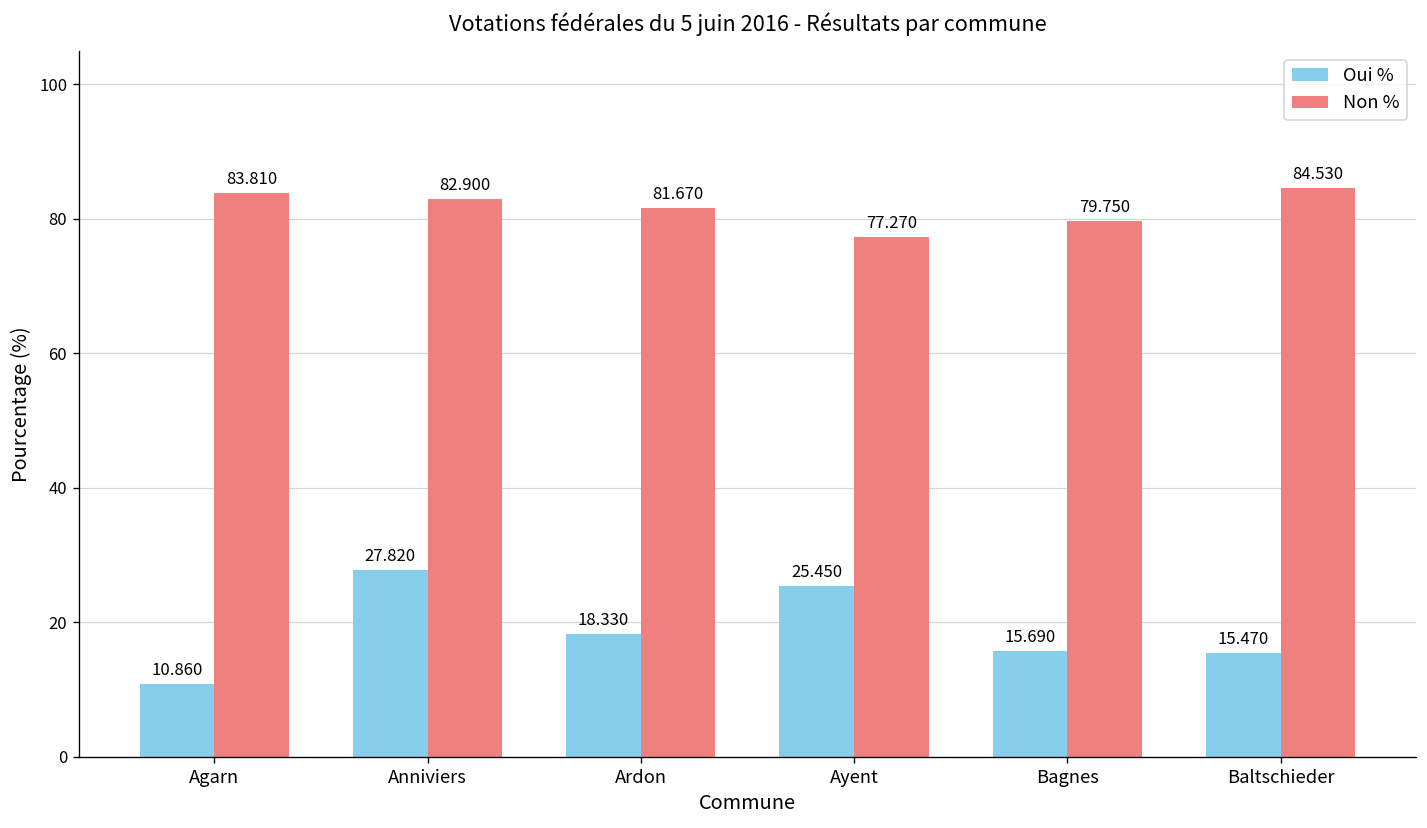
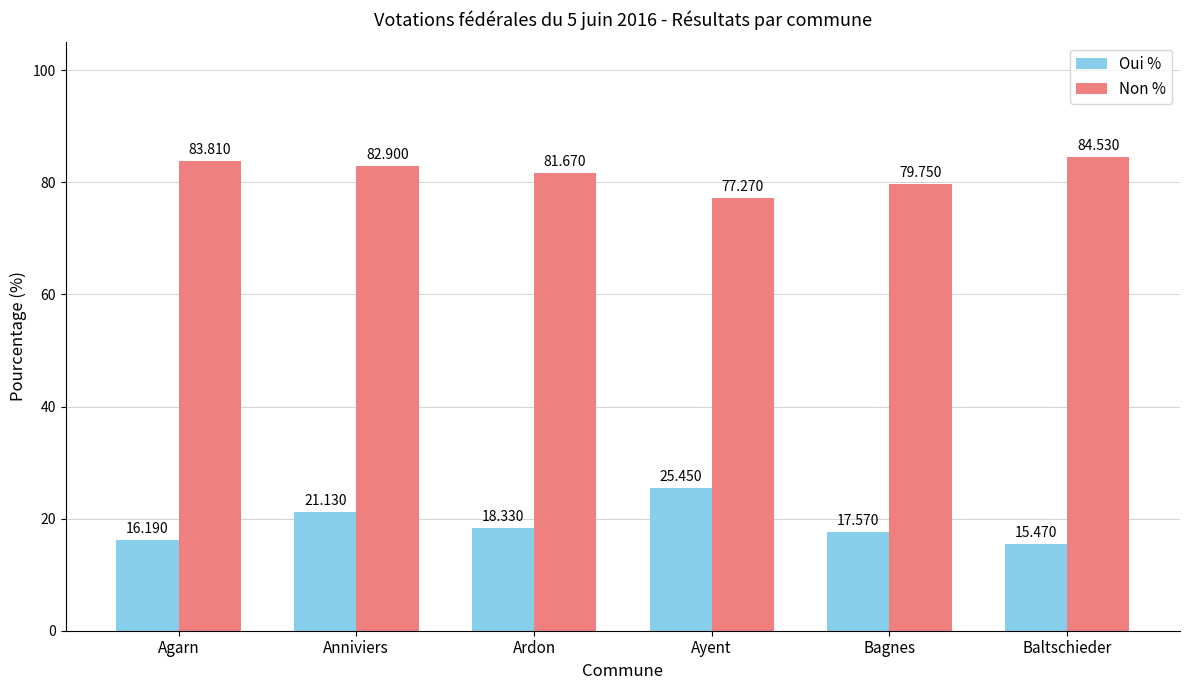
  {
    "Oui %": {
-     "Agarn": 10.860,
-     "Anniviers": 27.820,
+     "Agarn": 16.190,
+     "Anniviers": 21.130,
      "Ardon": 18.330,
      "Ayent": 25.450,
-     "Bagnes": 15.690,
+     "Bagnes": 17.570,
      "Baltschieder": 15.470
    },
    "Non %": {
      "Agarn": 83.810,
      "Anniviers": 82.900,
      "Ardon": 81.670,
      "Ayent": 77.270,
      "Bagnes": 79.750,
      "Baltschieder": 84.530
    }
  }
